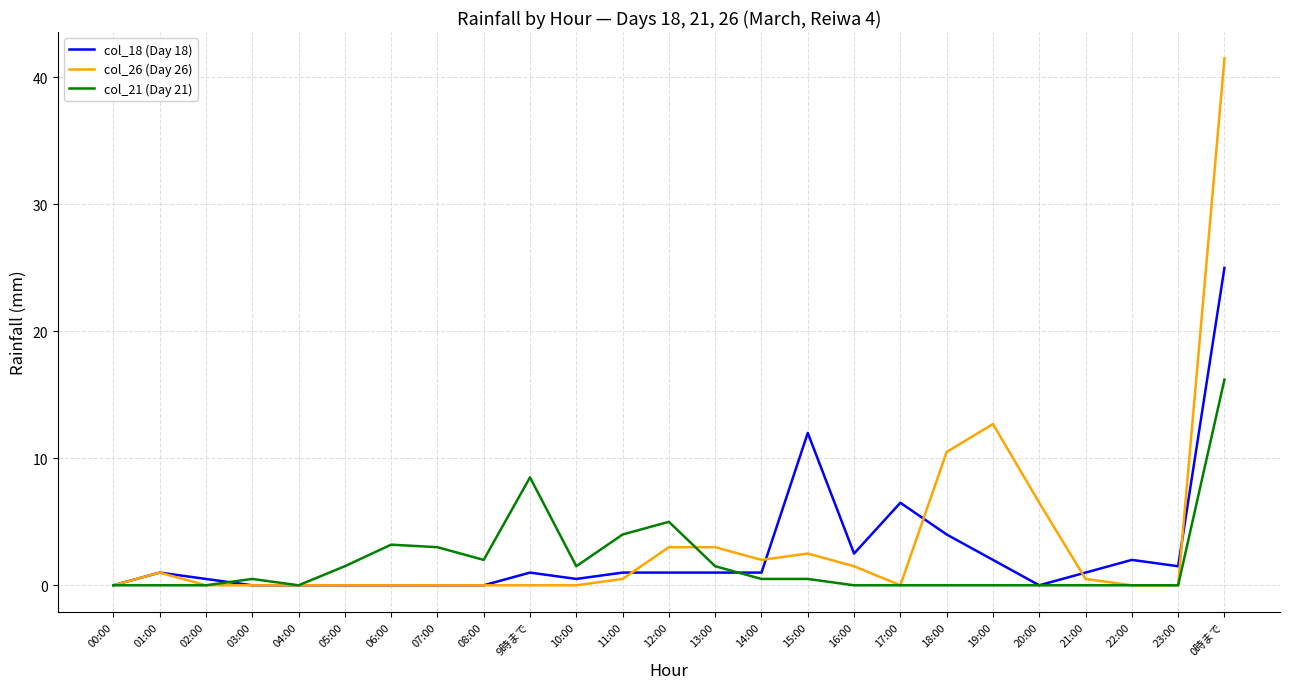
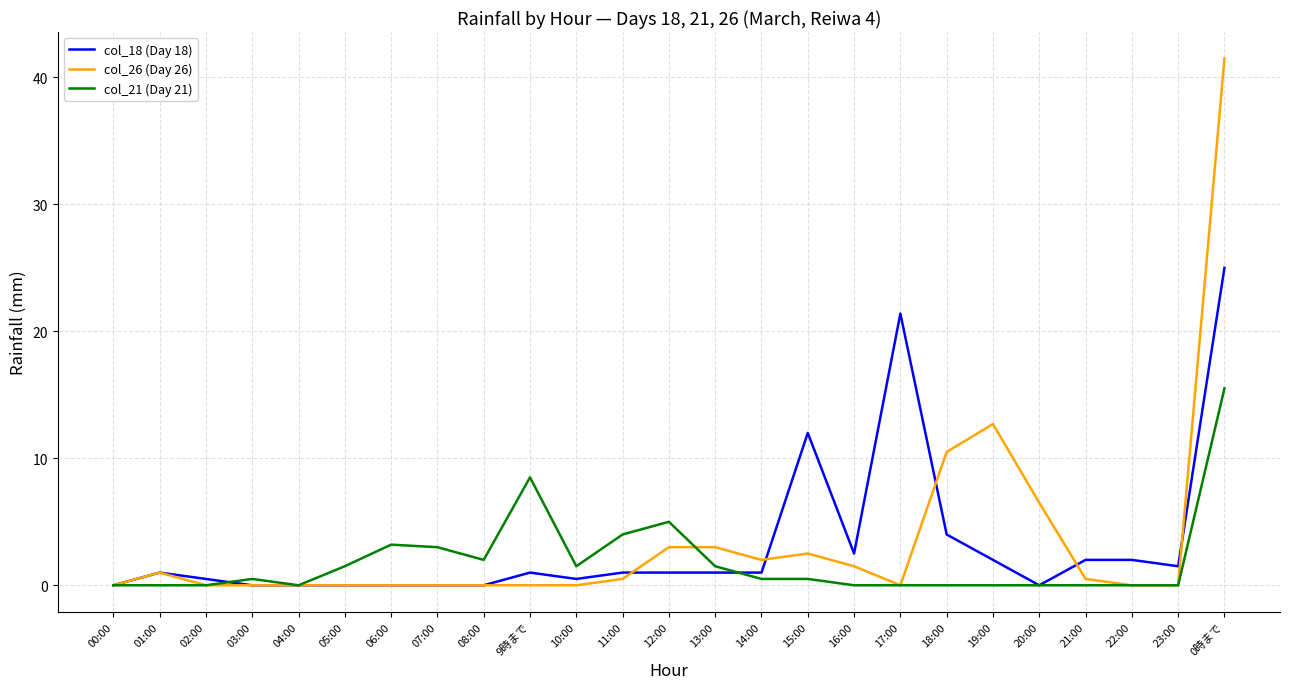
  {
    "col_18 (Day 18)": {
      "02:00": 0.5,
      "9時まで": 1.0,
      "10:00": 0.5,
      "11:00": 1.0,
      "12:00": 1.0,
      "13:00": 1.0,
      "14:00": 1.0,
      "15:00": 12.0,
      "16:00": 2.5,
-     "17:00": 6.5,
+     "17:00": 21.4,
      "18:00": 4.0,
      "19:00": 2.0,
-     "21:00": 1,
+     "21:00": 2,
      "22:00": 2.0,
      "23:00": 1.5,
      "0時まで": 25.0
    },
    "col_26 (Day 26)": {
      "9時まで": 0.0,
      "10:00": 0.0,
      "11:00": 0.5,
      "12:00": 3.0,
      "13:00": 3.0,
      "14:00": 2.0,
      "15:00": 2.5,
      "16:00": 1.5,
      "18:00": 10.5,
      "19:00": 12.7,
      "20:00": 6.5,
      "21:00": 0.5,
      "0時まで": 41.5
    },
    "col_21 (Day 21)": {
      "01:00": 0.0,
      "03:00": 0.5,
      "05:00": 1.5,
      "06:00": 3.2,
      "07:00": 3.0,
      "08:00": 2.0,
      "9時まで": 8.5,
      "10:00": 1.5,
      "11:00": 4.0,
      "12:00": 5.0,
      "13:00": 1.5,
      "14:00": 0.5,
      "15:00": 0.5,
      "16:00": 0.0,
      "18:00": 0.0,
      "19:00": 0.0,
      "21:00": 0.0,
-     "0時まで": 16.2
+     "0時まで": 15.5
    }
  }
